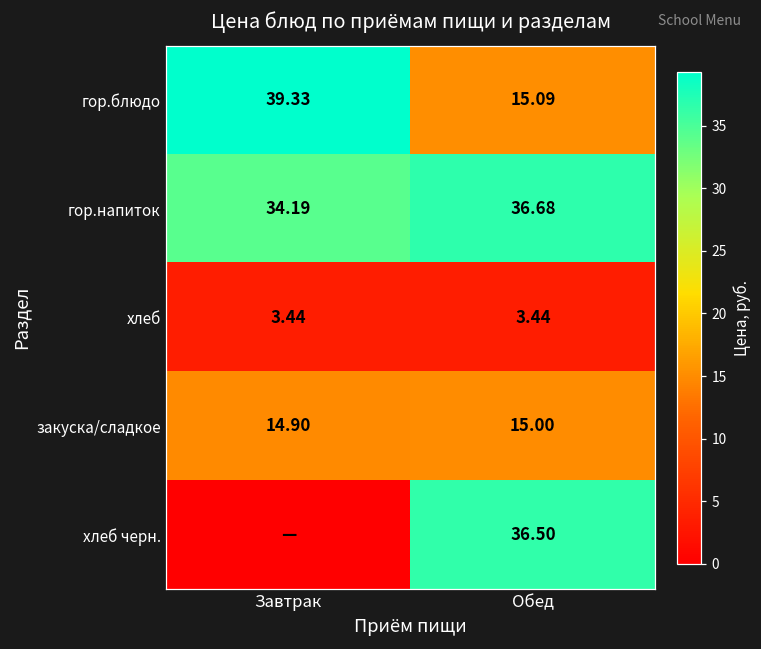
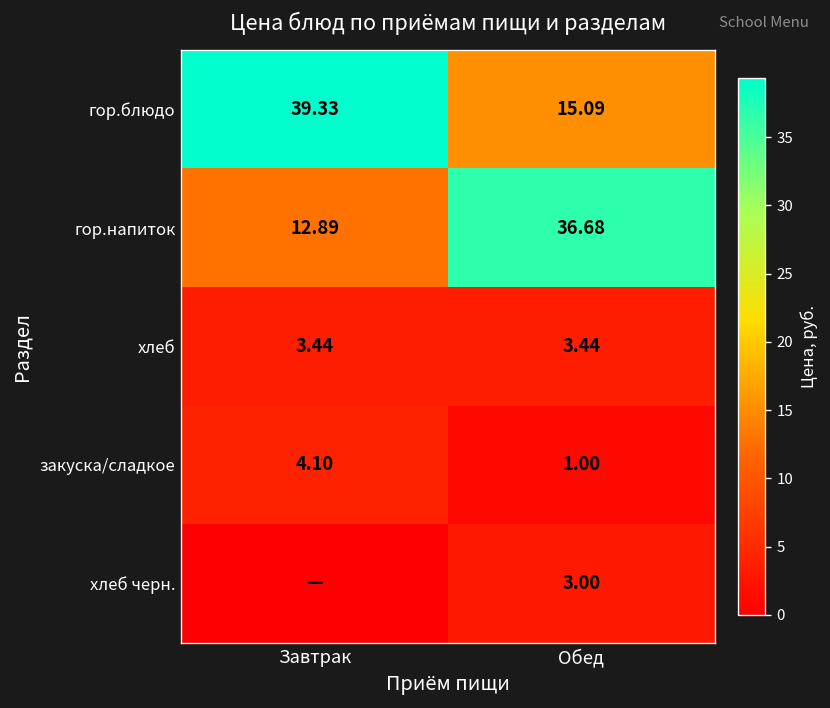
  {
    "гор.блюдо": {
      "Завтрак": 39.33,
      "Обед": 15.09
    },
    "гор.напиток": {
-     "Завтрак": 34.19,
+     "Завтрак": 12.89,
      "Обед": 36.68
    },
    "хлеб": {
      "Завтрак": 3.44,
      "Обед": 3.44
    },
    "закуска/сладкое": {
-     "Завтрак": 14.90,
-     "Обед": 15.00
+     "Завтрак": 4.10,
+     "Обед": 1.00
    },
    "хлеб черн.": {
-     "Обед": 36.50
+     "Обед": 3.00
    }
  }
